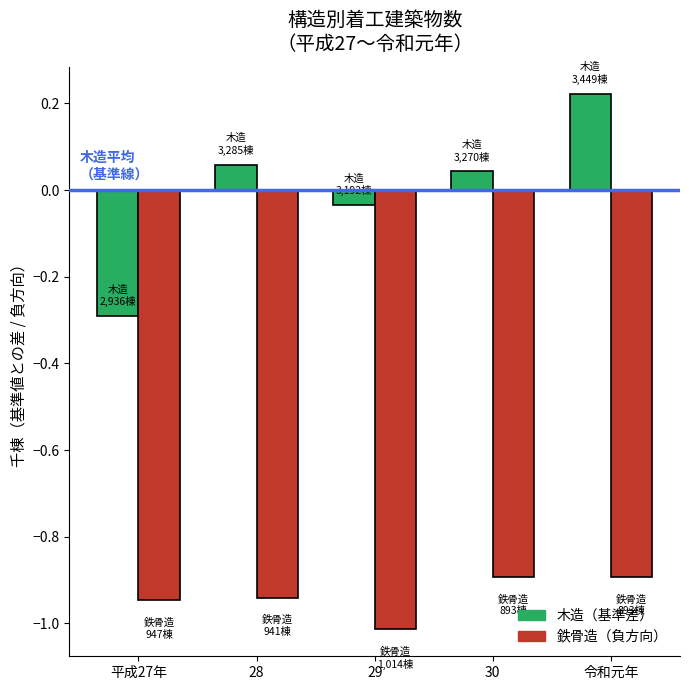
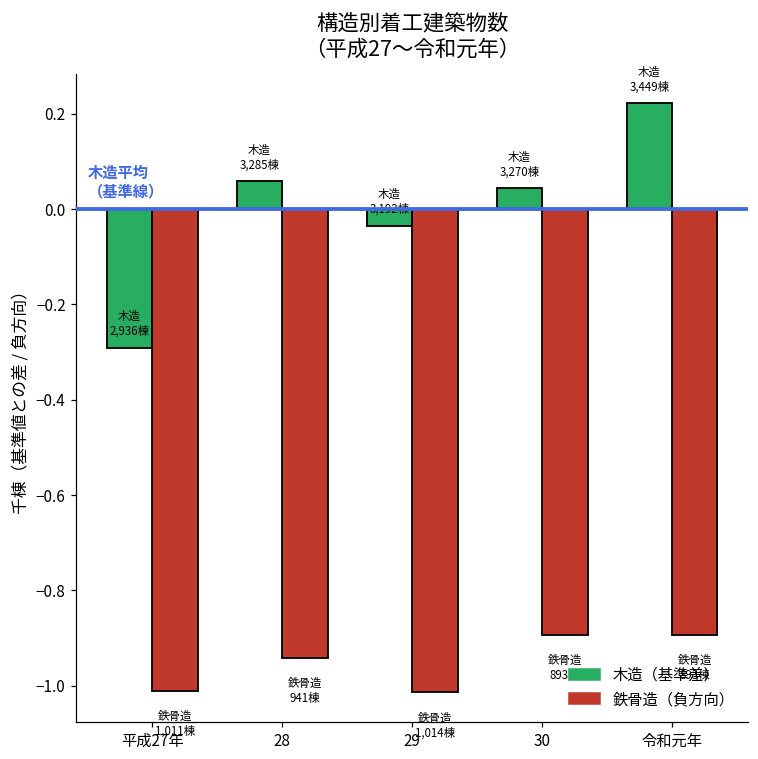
  {
    "鉄骨造（負方向）": {
-     "平成27年": "947棟"
+     "平成27年": "1,011棟"
    }
  }
